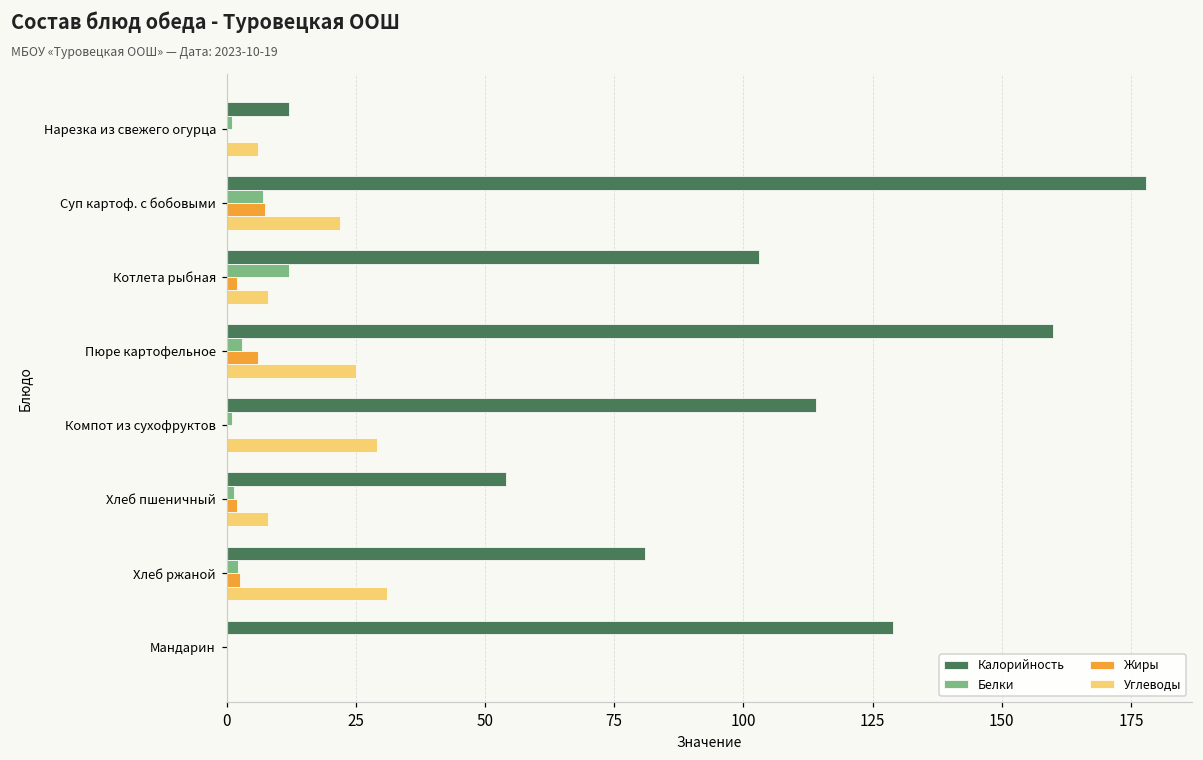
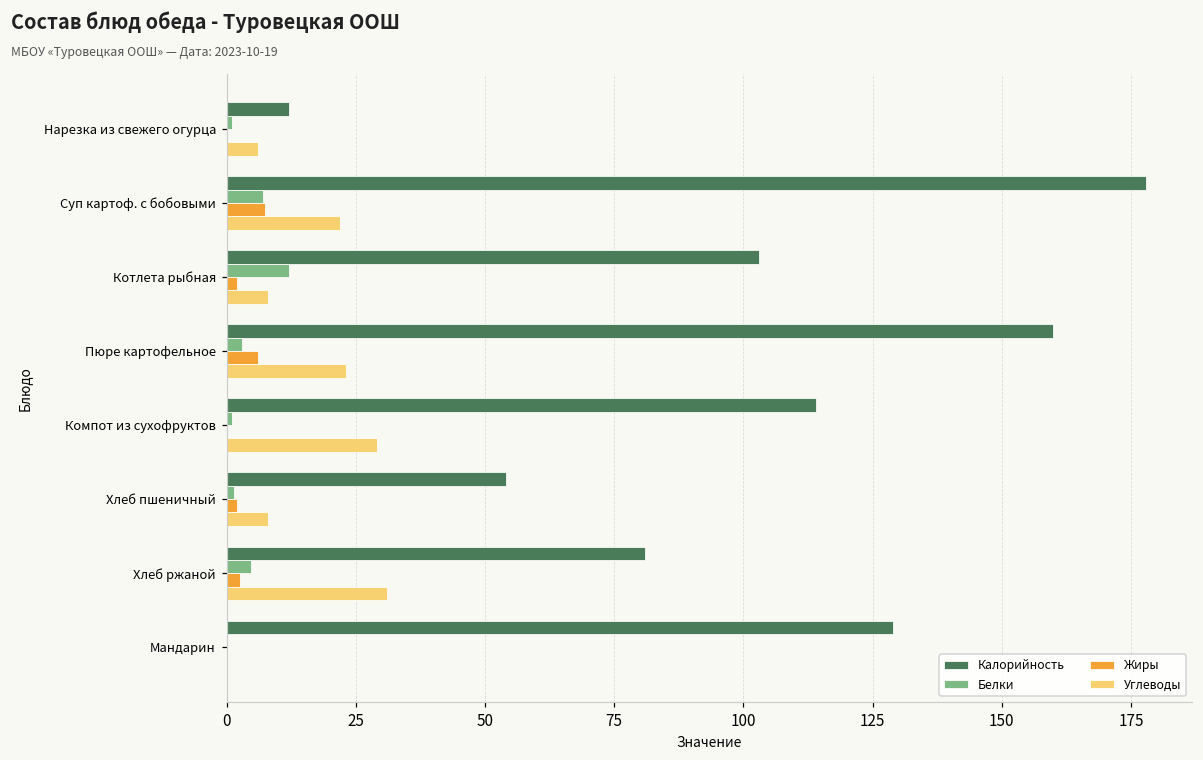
  {
    "Калорийность": {
      "Нарезка из свежего огурца": 12,
      "Суп картоф. с бобовыми": 178,
      "Котлета рыбная": 103,
      "Пюре картофельное": 160,
      "Компот из сухофруктов": 114,
      "Хлеб пшеничный": 54,
      "Хлеб ржаной": 81,
      "Мандарин": 129
    },
    "Белки": {
      "Нарезка из свежего огурца": 1,
      "Суп картоф. с бобовыми": 7,
      "Котлета рыбная": 12,
      "Пюре картофельное": 3,
      "Компот из сухофруктов": 1,
      "Хлеб пшеничный": 2,
-     "Хлеб ржаной": 2,
+     "Хлеб ржаной": 5,
      "Мандарин": 0
    },
    "Жиры": {
      "Нарезка из свежего огурца": 0,
      "Суп картоф. с бобовыми": 7,
      "Котлета рыбная": 2,
      "Пюре картофельное": 6,
      "Компот из сухофруктов": 0,
      "Хлеб пшеничный": 2,
      "Хлеб ржаной": 3,
      "Мандарин": 0
    },
    "Углеводы": {
      "Нарезка из свежего огурца": 6,
      "Суп картоф. с бобовыми": 22,
      "Котлета рыбная": 8,
-     "Пюре картофельное": 25,
+     "Пюре картофельное": 23,
      "Компот из сухофруктов": 29,
      "Хлеб пшеничный": 8,
      "Хлеб ржаной": 31,
      "Мандарин": 0
    }
  }
